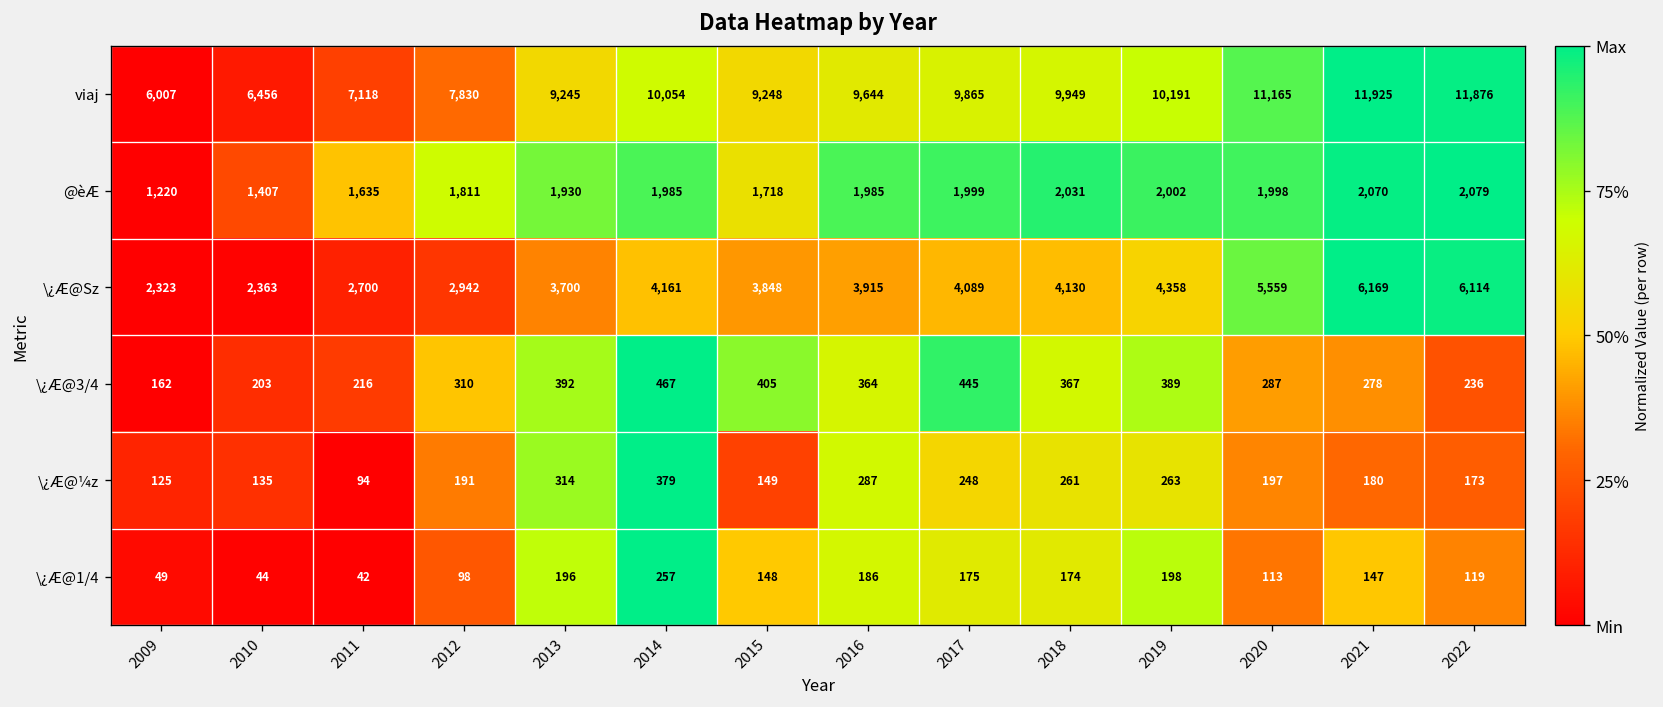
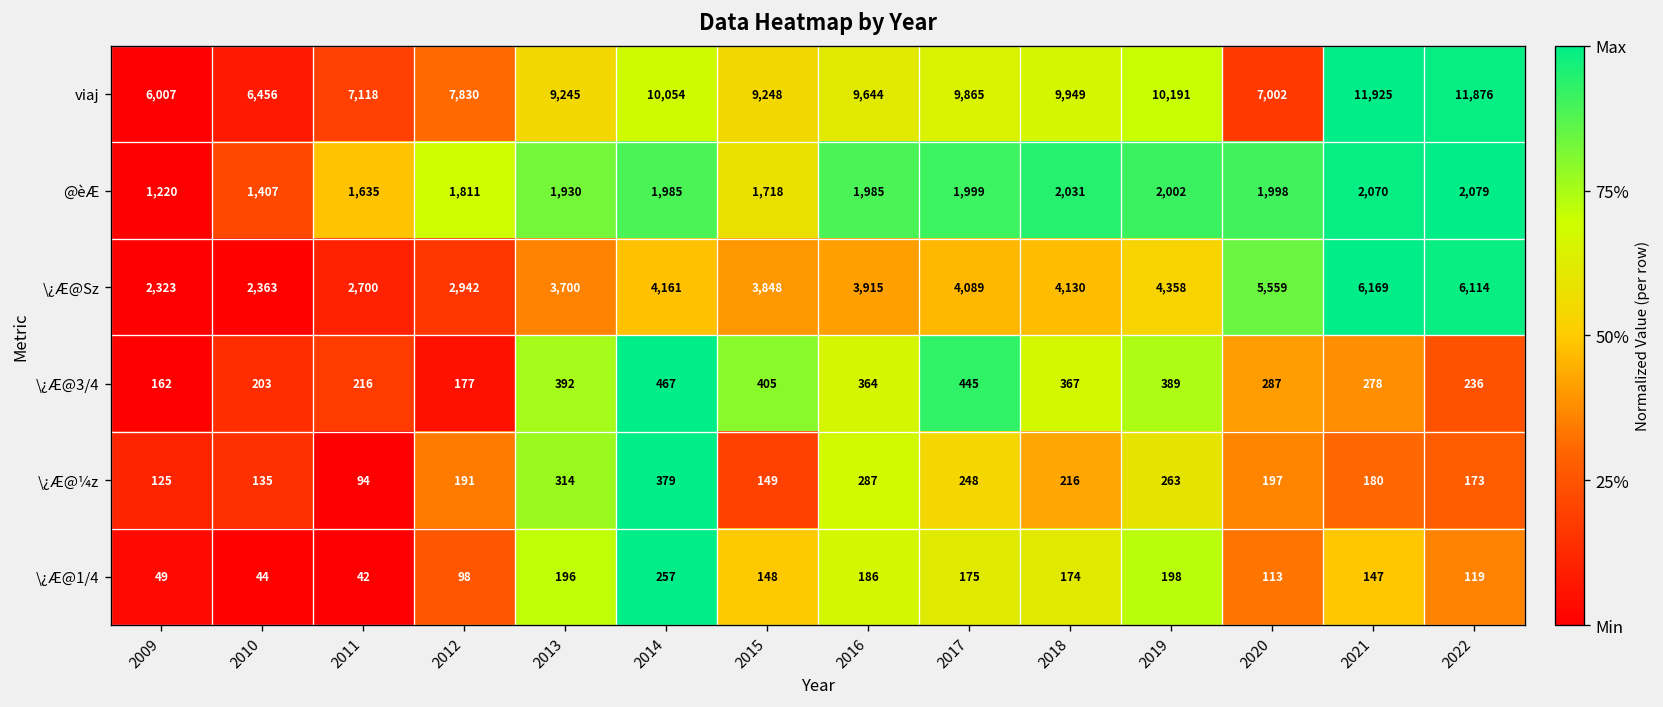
  {
    "viaj": {
      "2009": "6,007",
      "2010": "6,456",
      "2011": "7,118",
      "2012": "7,830",
      "2013": "9,245",
      "2014": "10,054",
      "2015": "9,248",
      "2016": "9,644",
      "2017": "9,865",
      "2018": "9,949",
      "2019": "10,191",
-     "2020": "11,165",
+     "2020": "7,002",
      "2021": "11,925",
      "2022": "11,876"
    },
    "@èÆ": {
      "2009": "1,220",
      "2010": "1,407",
      "2011": "1,635",
      "2012": "1,811",
      "2013": "1,930",
      "2014": "1,985",
      "2015": "1,718",
      "2016": "1,985",
      "2017": "1,999",
      "2018": "2,031",
      "2019": "2,002",
      "2020": "1,998",
      "2021": "2,070",
      "2022": "2,079"
    },
    "\\¿Æ@Sz": {
      "2009": "2,323",
      "2010": "2,363",
      "2011": "2,700",
      "2012": "2,942",
      "2013": "3,700",
      "2014": "4,161",
      "2015": "3,848",
      "2016": "3,915",
      "2017": "4,089",
      "2018": "4,130",
      "2019": "4,358",
      "2020": "5,559",
      "2021": "6,169",
      "2022": "6,114"
    },
    "\\¿Æ@3/4": {
      "2009": "162",
      "2010": "203",
      "2011": "216",
-     "2012": "310",
+     "2012": "177",
      "2013": "392",
      "2014": "467",
      "2015": "405",
      "2016": "364",
      "2017": "445",
      "2018": "367",
      "2019": "389",
      "2020": "287",
      "2021": "278",
      "2022": "236"
    },
    "\\¿Æ@¼z": {
      "2009": "125",
      "2010": "135",
      "2011": "94",
      "2012": "191",
      "2013": "314",
      "2014": "379",
      "2015": "149",
      "2016": "287",
      "2017": "248",
-     "2018": "261",
+     "2018": "216",
      "2019": "263",
      "2020": "197",
      "2021": "180",
      "2022": "173"
    },
    "\\¿Æ@1/4": {
      "2009": "49",
      "2010": "44",
      "2011": "42",
      "2012": "98",
      "2013": "196",
      "2014": "257",
      "2015": "148",
      "2016": "186",
      "2017": "175",
      "2018": "174",
      "2019": "198",
      "2020": "113",
      "2021": "147",
      "2022": "119"
    }
  }
